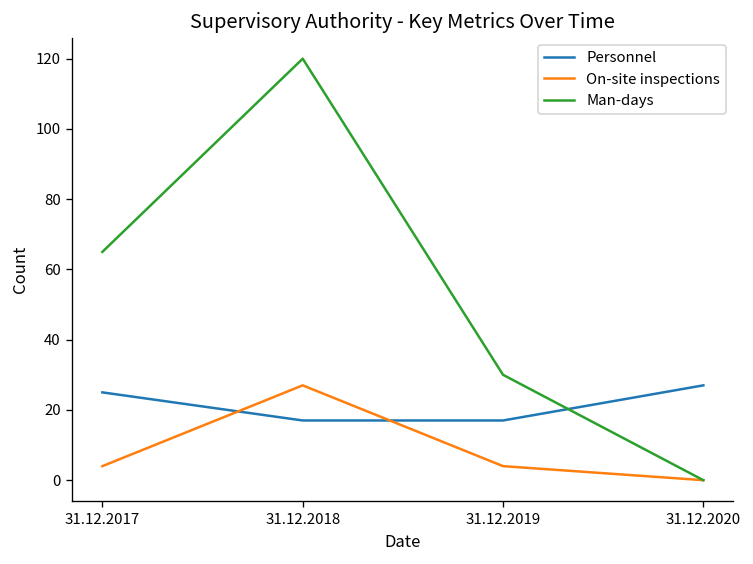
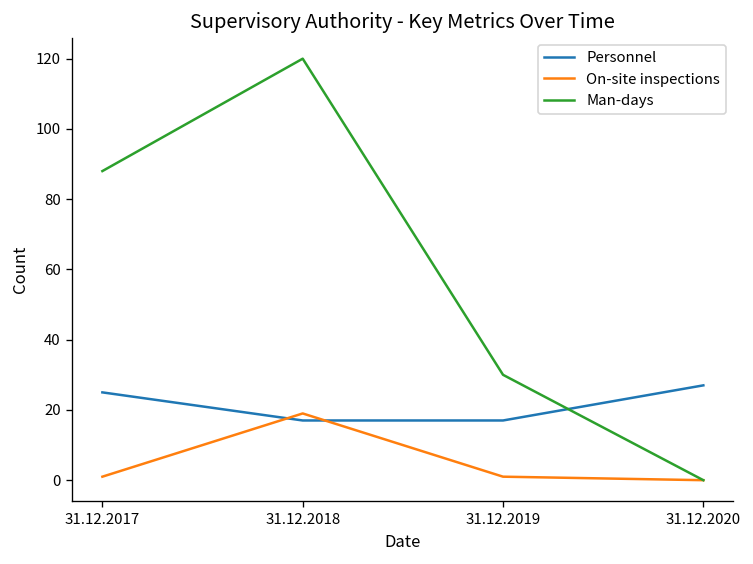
  {
    "Personnel": {
      "31.12.2017": 25,
      "31.12.2018": 17,
      "31.12.2019": 17,
      "31.12.2020": 27
    },
    "On-site inspections": {
-     "31.12.2017": 4,
-     "31.12.2018": 27,
-     "31.12.2019": 4
+     "31.12.2017": 1,
+     "31.12.2018": 19,
+     "31.12.2019": 1
    },
    "Man-days": {
-     "31.12.2017": 65,
+     "31.12.2017": 88,
      "31.12.2018": 120,
      "31.12.2019": 30
    }
  }
